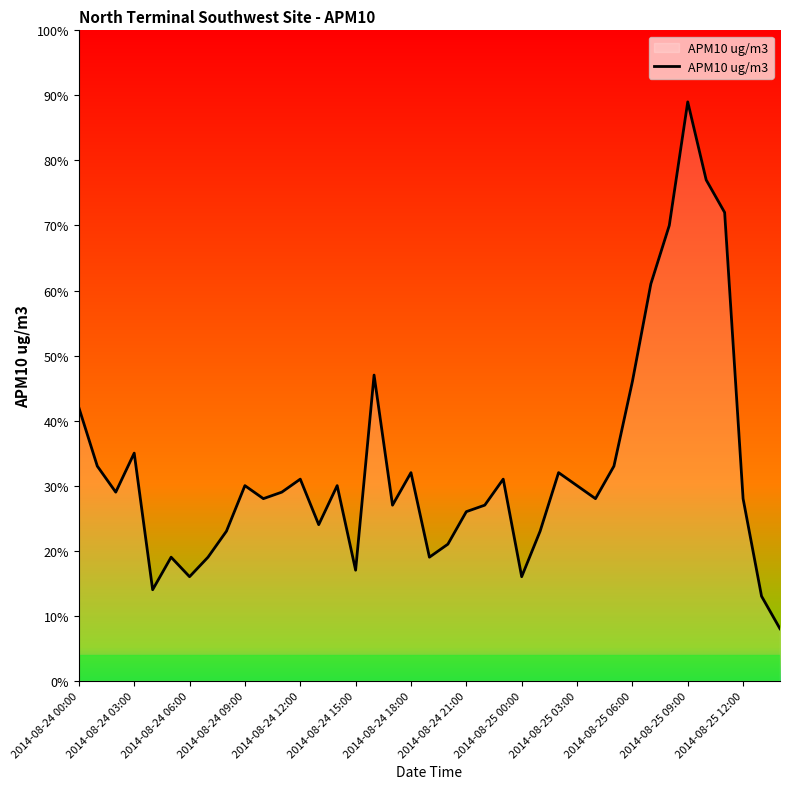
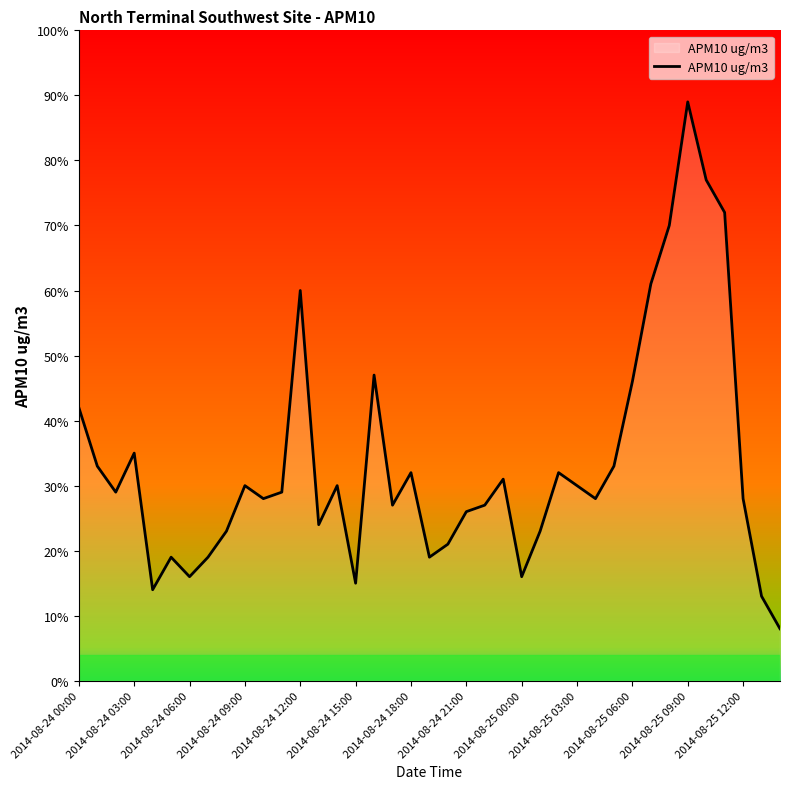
  {
    "2014-08-24 00:00": "42%",
    "2014-08-24 03:00": "35%",
    "2014-08-24 06:00": "16%",
    "2014-08-24 09:00": "30%",
-   "2014-08-24 12:00": "31%",
-   "2014-08-24 15:00": "17%",
+   "2014-08-24 12:00": "60%",
+   "2014-08-24 15:00": "15%",
    "2014-08-24 18:00": "32%",
    "2014-08-24 21:00": "26%",
    "2014-08-25 00:00": "16%",
    "2014-08-25 03:00": "30%",
    "2014-08-25 06:00": "46%",
    "2014-08-25 09:00": "89%",
    "2014-08-25 12:00": "28%"
  }
